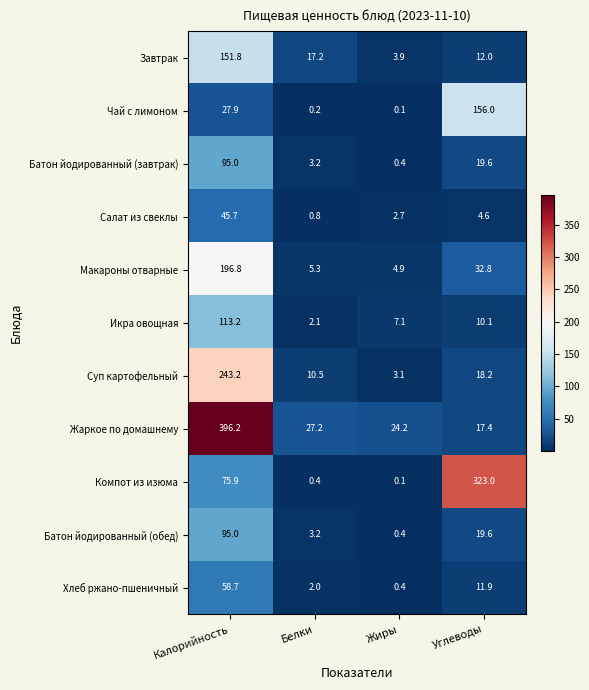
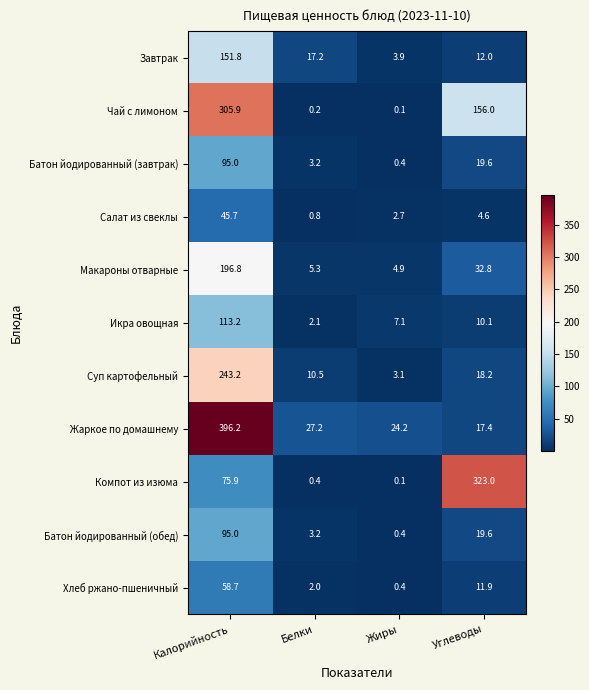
  {
    "Завтрак": {
      "Калорийность": 151.8,
      "Белки": 17.2,
      "Жиры": 3.9,
      "Углеводы": 12.0
    },
    "Чай с лимоном": {
-     "Калорийность": 27.9,
+     "Калорийность": 305.9,
      "Белки": 0.2,
      "Жиры": 0.1,
      "Углеводы": 156.0
    },
    "Батон йодированный (завтрак)": {
      "Калорийность": 95.0,
      "Белки": 3.2,
      "Жиры": 0.4,
      "Углеводы": 19.6
    },
    "Салат из свеклы": {
      "Калорийность": 45.7,
      "Белки": 0.8,
      "Жиры": 2.7,
      "Углеводы": 4.6
    },
    "Макароны отварные": {
      "Калорийность": 196.8,
      "Белки": 5.3,
      "Жиры": 4.9,
      "Углеводы": 32.8
    },
    "Икра овощная": {
      "Калорийность": 113.2,
      "Белки": 2.1,
      "Жиры": 7.1,
      "Углеводы": 10.1
    },
    "Суп картофельный": {
      "Калорийность": 243.2,
      "Белки": 10.5,
      "Жиры": 3.1,
      "Углеводы": 18.2
    },
    "Жаркое по домашнему": {
      "Калорийность": 396.2,
      "Белки": 27.2,
      "Жиры": 24.2,
      "Углеводы": 17.4
    },
    "Компот из изюма": {
      "Калорийность": 75.9,
      "Белки": 0.4,
      "Жиры": 0.1,
      "Углеводы": 323.0
    },
    "Батон йодированный (обед)": {
      "Калорийность": 95.0,
      "Белки": 3.2,
      "Жиры": 0.4,
      "Углеводы": 19.6
    },
    "Хлеб ржано-пшеничный": {
      "Калорийность": 58.7,
      "Белки": 2.0,
      "Жиры": 0.4,
      "Углеводы": 11.9
    }
  }
